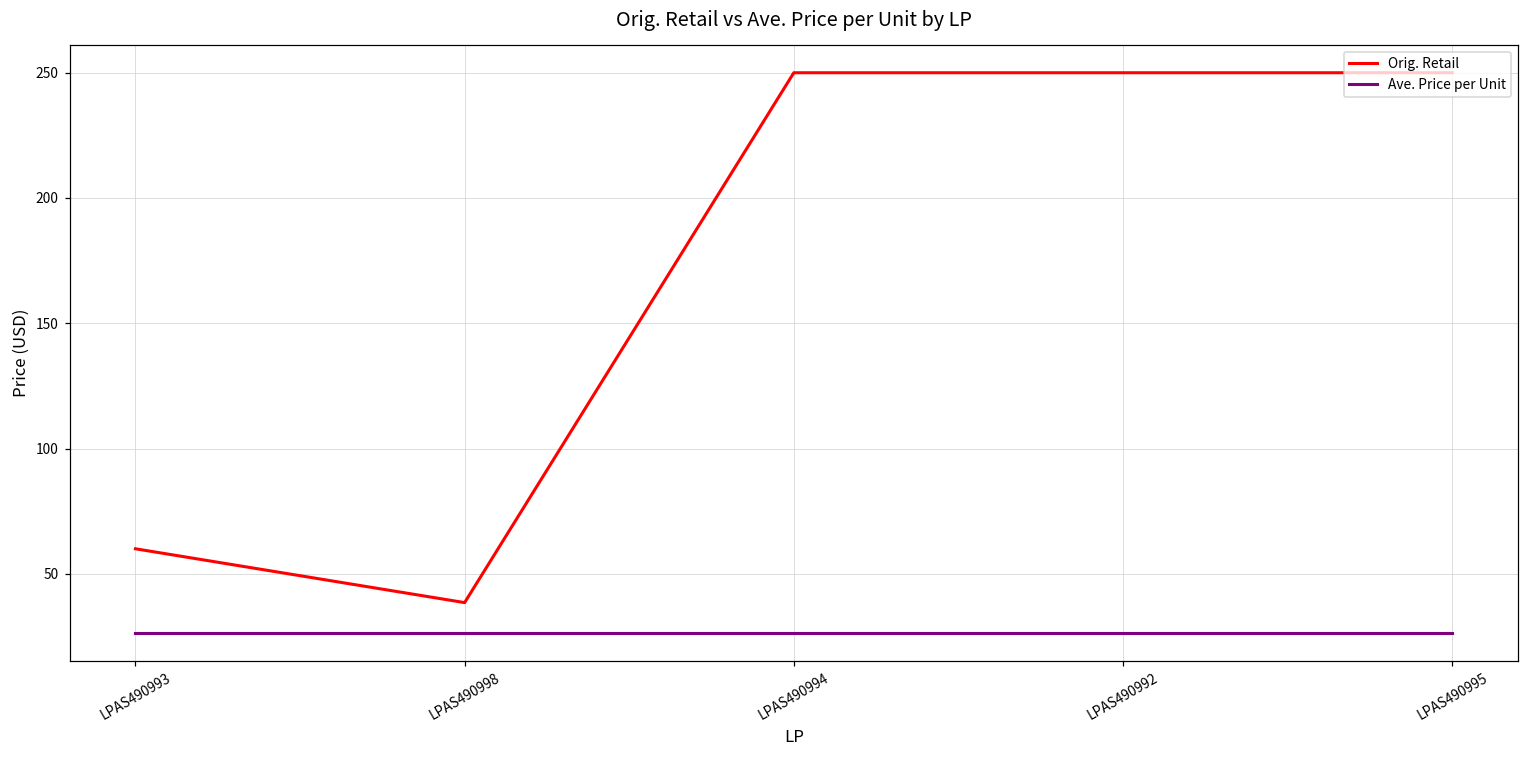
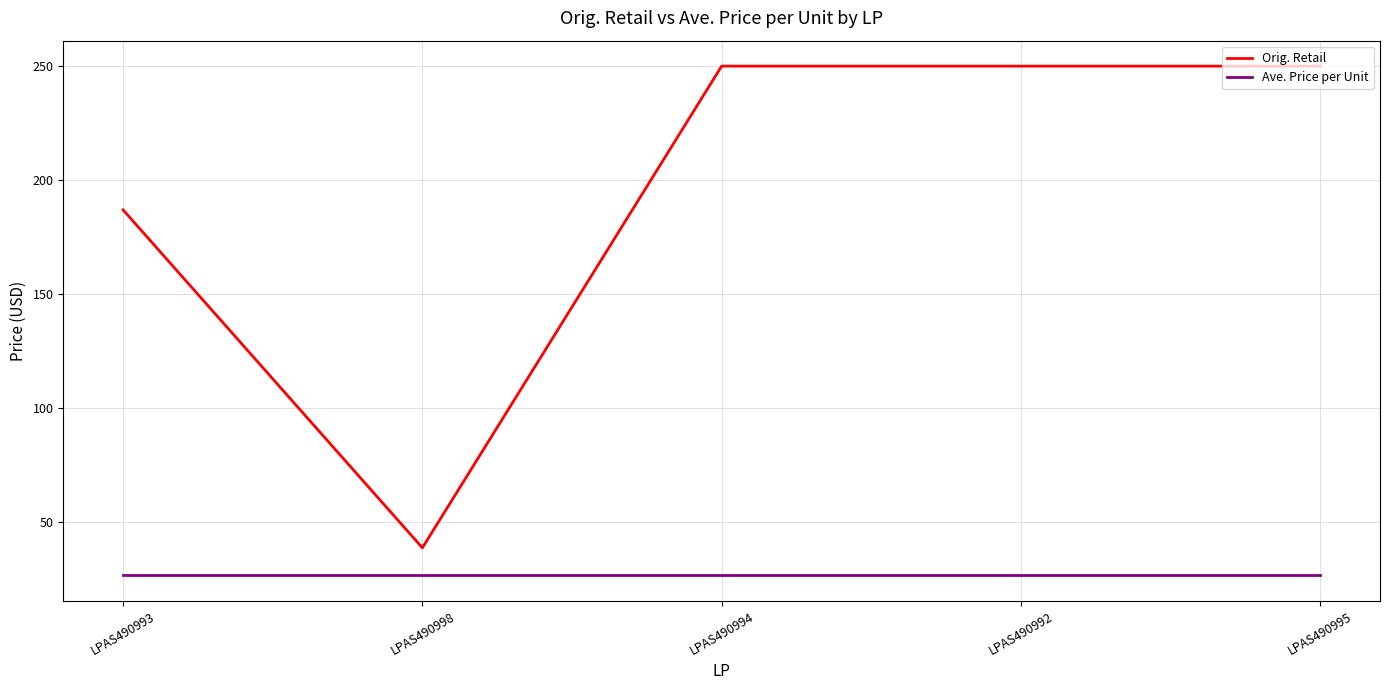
  {
    "Orig. Retail": {
-     "LPAS490993": 60,
+     "LPAS490993": 187,
      "LPAS490998": 39,
      "LPAS490994": 250,
      "LPAS490992": 250
    },
    "Ave. Price per Unit": {
      "LPAS490993": 26,
      "LPAS490998": 26,
      "LPAS490994": 26,
      "LPAS490992": 26,
      "LPAS490995": 26
    }
  }
